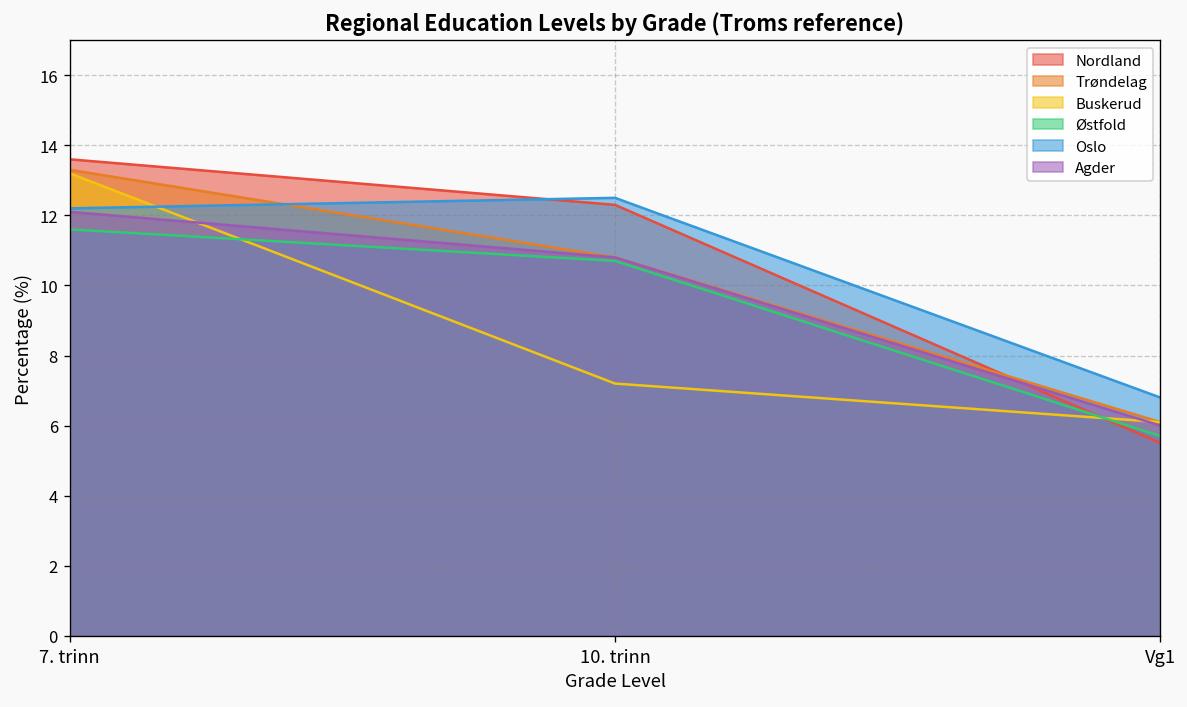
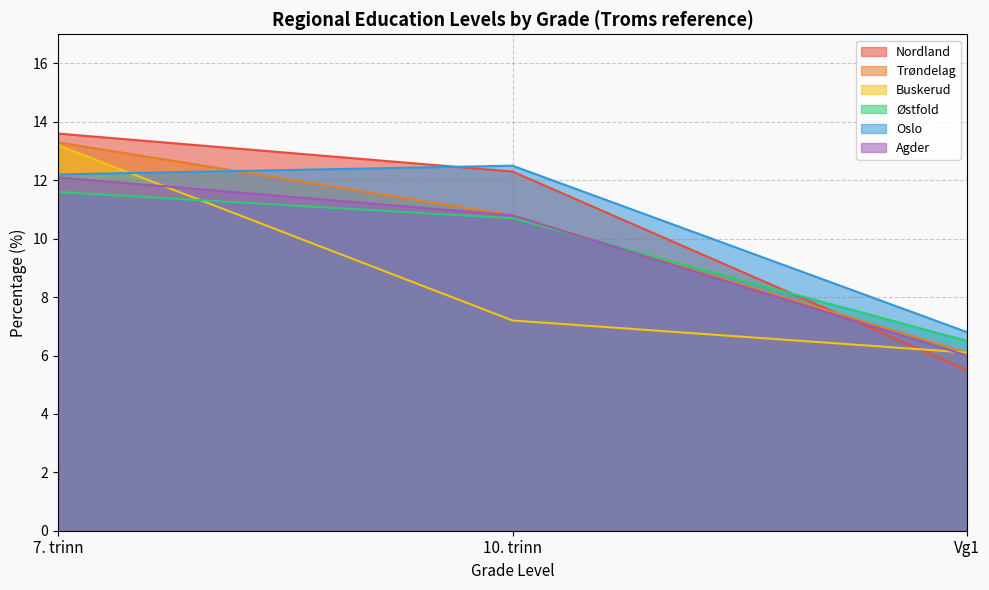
  {
    "Buskerud": {
      "7. trinn": 13.2,
      "10. trinn": 7.2
    },
    "Østfold": {
      "7. trinn": 11.6,
      "10. trinn": 10.7,
-     "Vg1": 5.7
+     "Vg1": 6.5
    },
    "Oslo": {
      "7. trinn": 12.2,
      "10. trinn": 12.5,
      "Vg1": 6.8
    },
    "Agder": {
      "7. trinn": 12.1,
      "Vg1": 6.0
    }
  }
